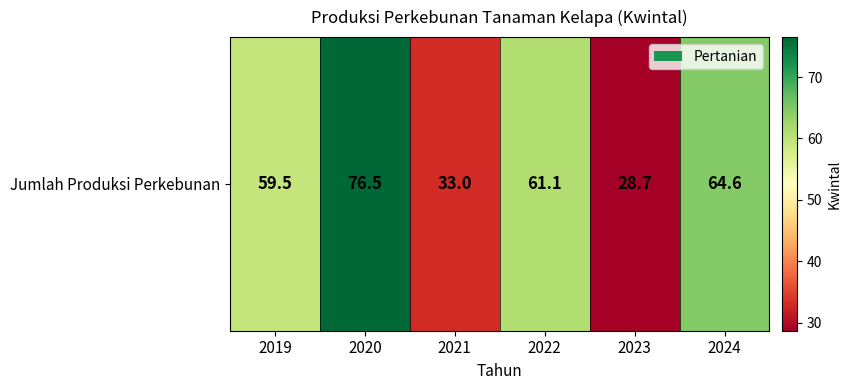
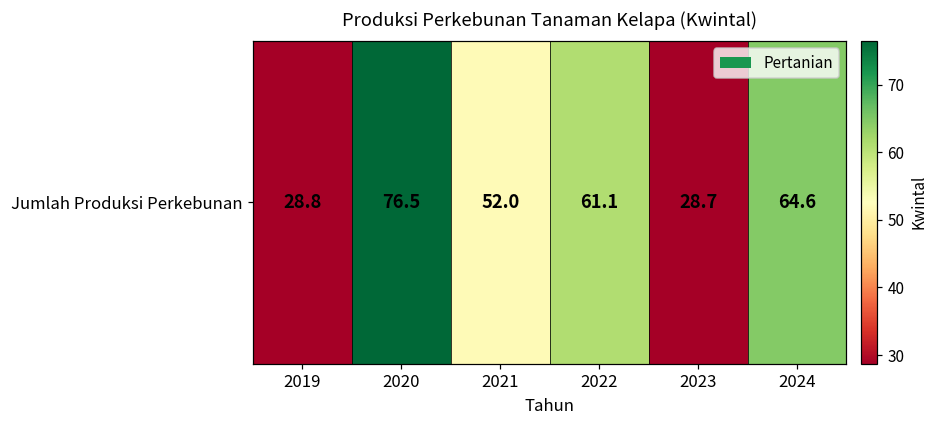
  {
    "Jumlah Produksi Perkebunan": {
-     "2019": 59.5,
+     "2019": 28.8,
      "2020": 76.5,
-     "2021": 33.0,
+     "2021": 52.0,
      "2022": 61.1,
      "2023": 28.7,
      "2024": 64.6
    }
  }
